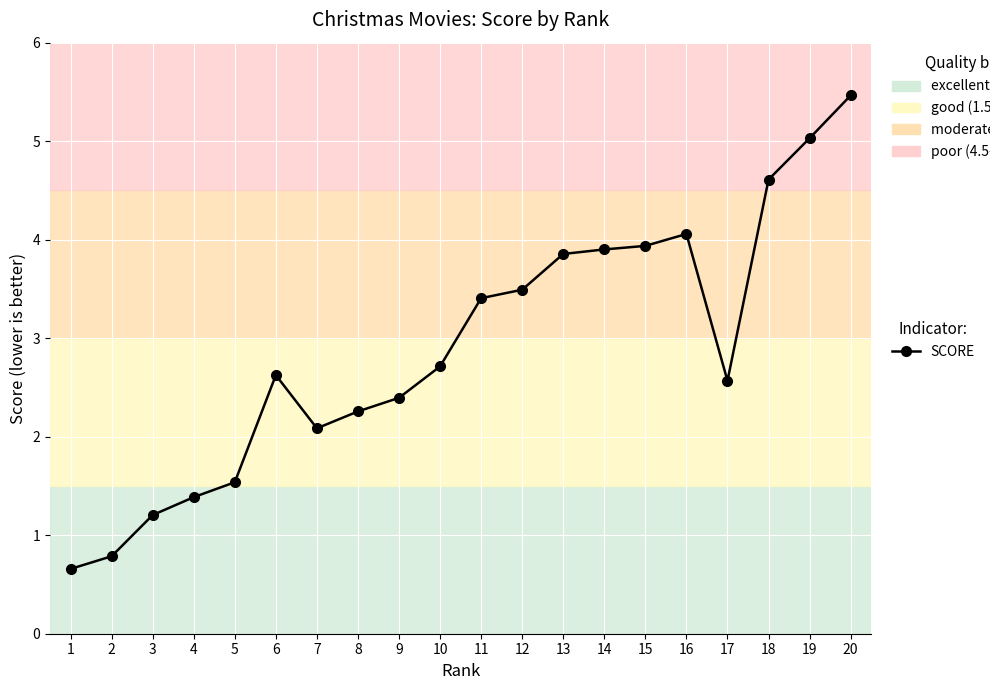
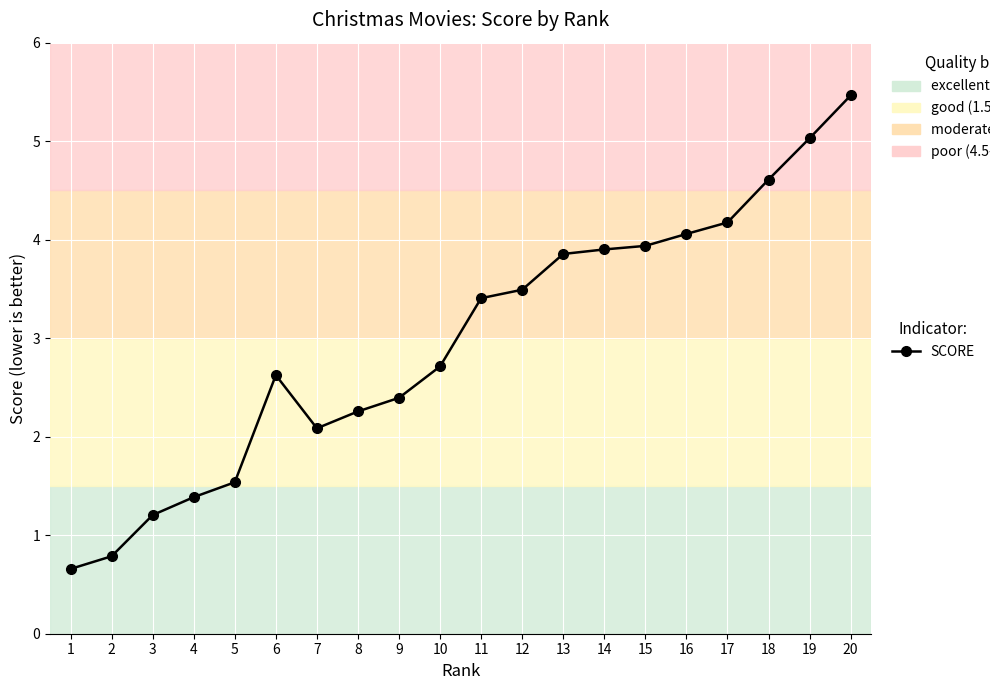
  {
    "1": 0.7,
    "2": 0.8,
    "3": 1.2,
    "4": 1.4,
    "5": 1.5,
    "6": 2.6,
    "7": 2.1,
    "8": 2.3,
    "9": 2.4,
    "10": 2.7,
    "11": 3.4,
    "12": 3.5,
    "13": 3.9,
    "14": 3.9,
    "15": 3.9,
    "16": 4.1,
-   "17": 2.6,
+   "17": 4.2,
    "18": 4.6,
    "19": 5.0,
    "20": 5.5
  }
